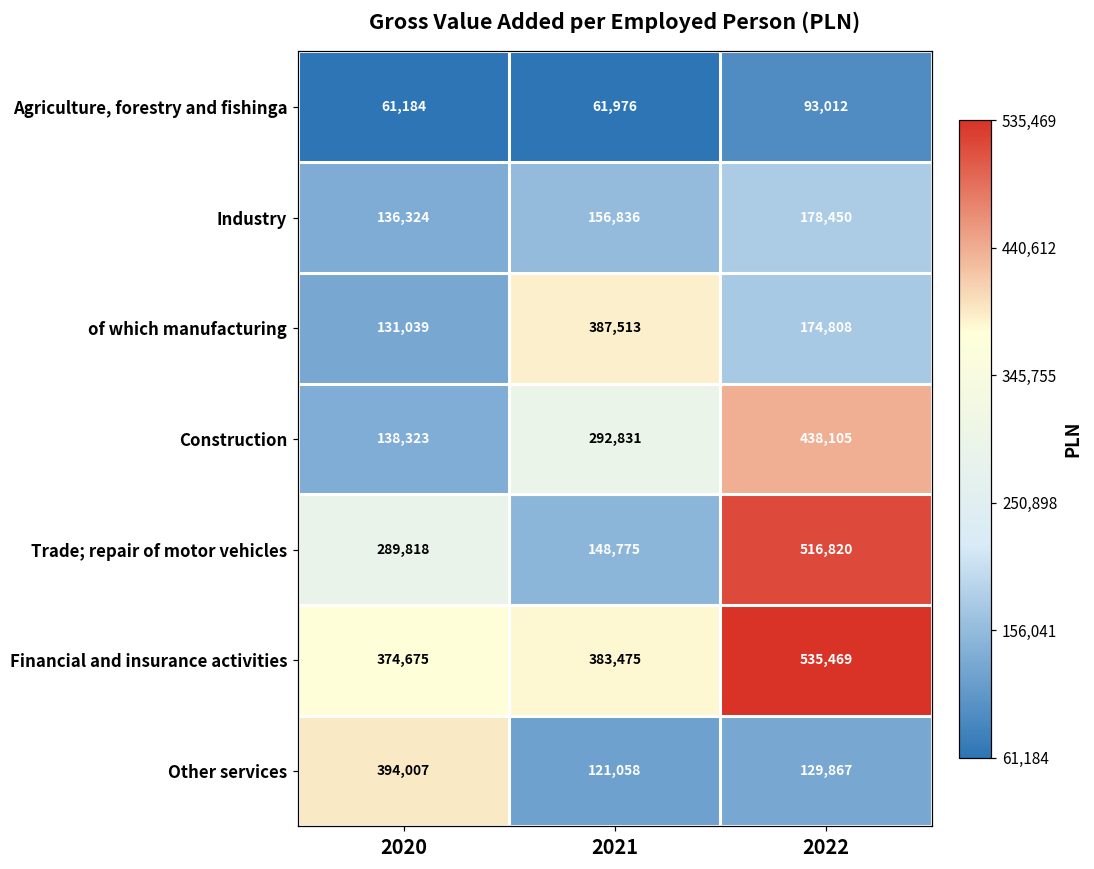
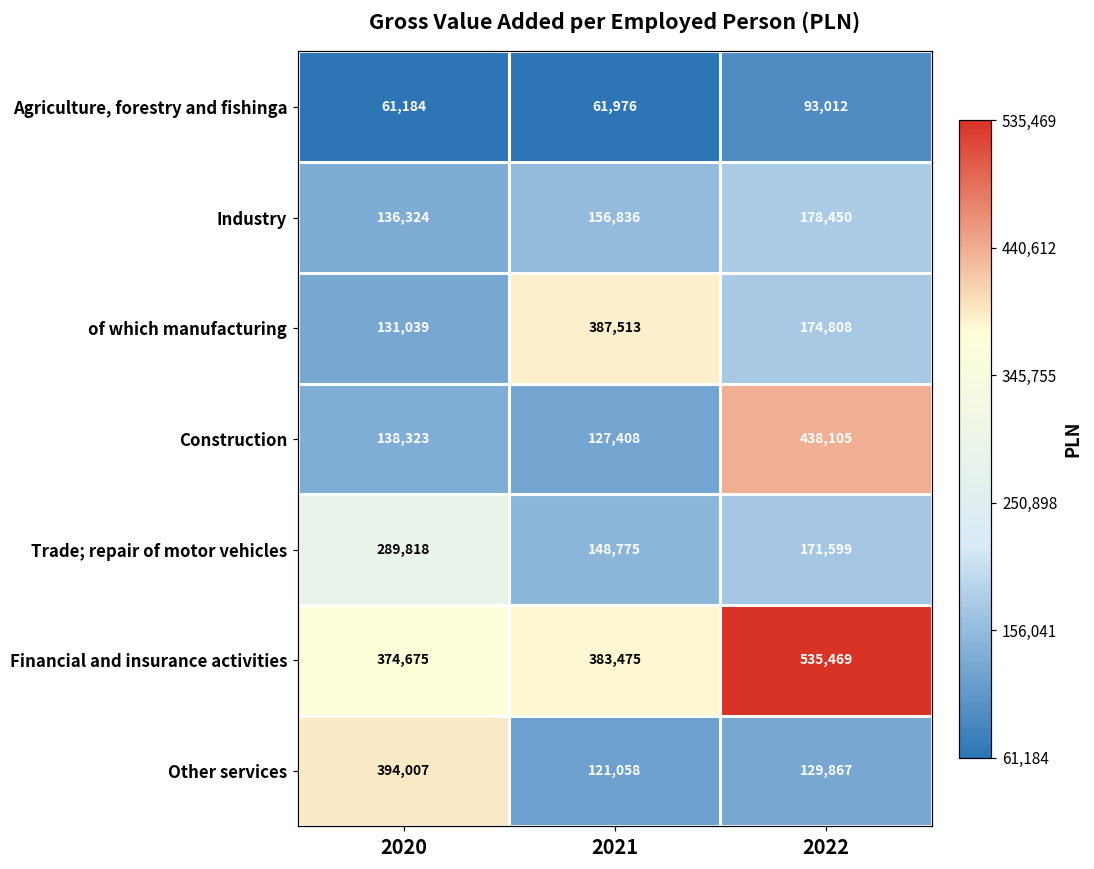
  {
    "Agriculture, forestry and fishinga": {
      "2020": "61,184",
      "2021": "61,976",
      "2022": "93,012"
    },
    "Industry": {
      "2020": "136,324",
      "2021": "156,836",
      "2022": "178,450"
    },
    "of which manufacturing": {
      "2020": "131,039",
      "2021": "387,513",
      "2022": "174,808"
    },
    "Construction": {
      "2020": "138,323",
-     "2021": "292,831",
+     "2021": "127,408",
      "2022": "438,105"
    },
    "Trade; repair of motor vehicles": {
      "2020": "289,818",
      "2021": "148,775",
-     "2022": "516,820"
+     "2022": "171,599"
    },
    "Financial and insurance activities": {
      "2020": "374,675",
      "2021": "383,475",
      "2022": "535,469"
    },
    "Other services": {
      "2020": "394,007",
      "2021": "121,058",
      "2022": "129,867"
    }
  }
